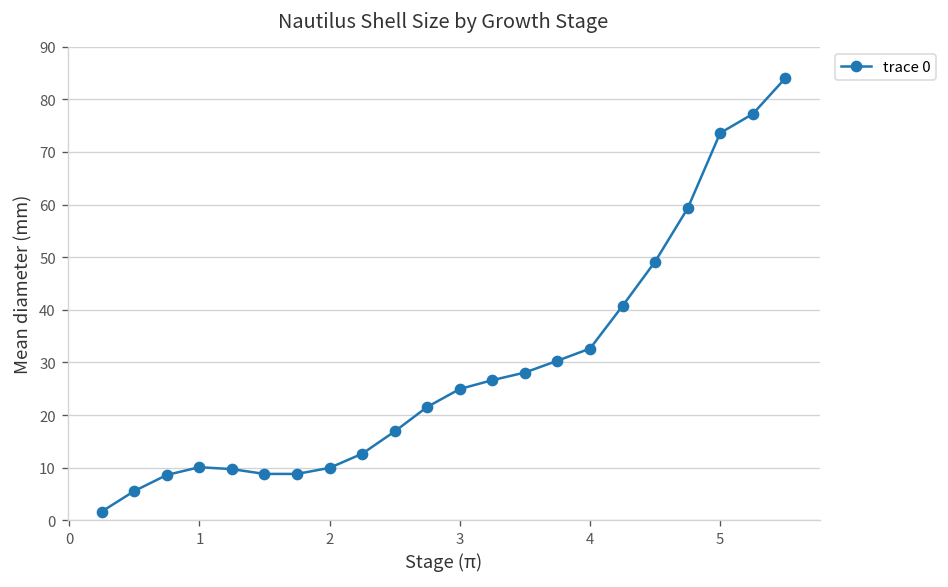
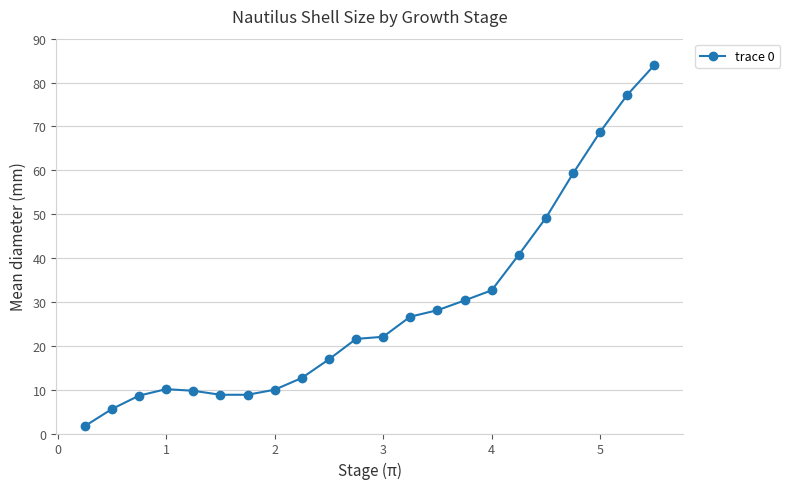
  {
    "1": 10,
    "2": 10,
-   "3": 25,
+   "3": 22,
    "4": 33,
-   "5": 74
+   "5": 69
  }
